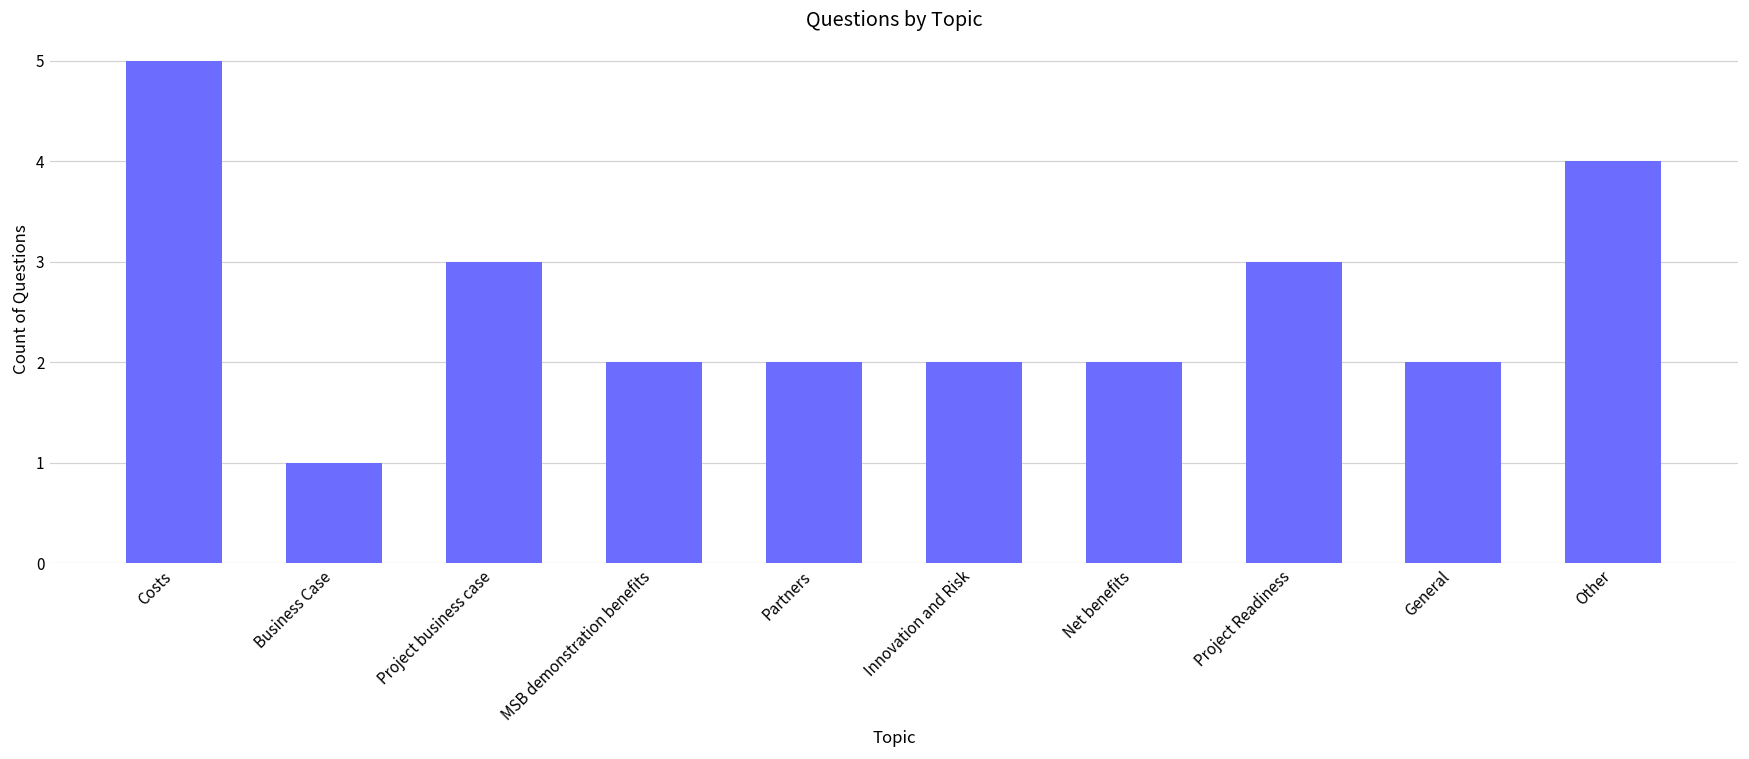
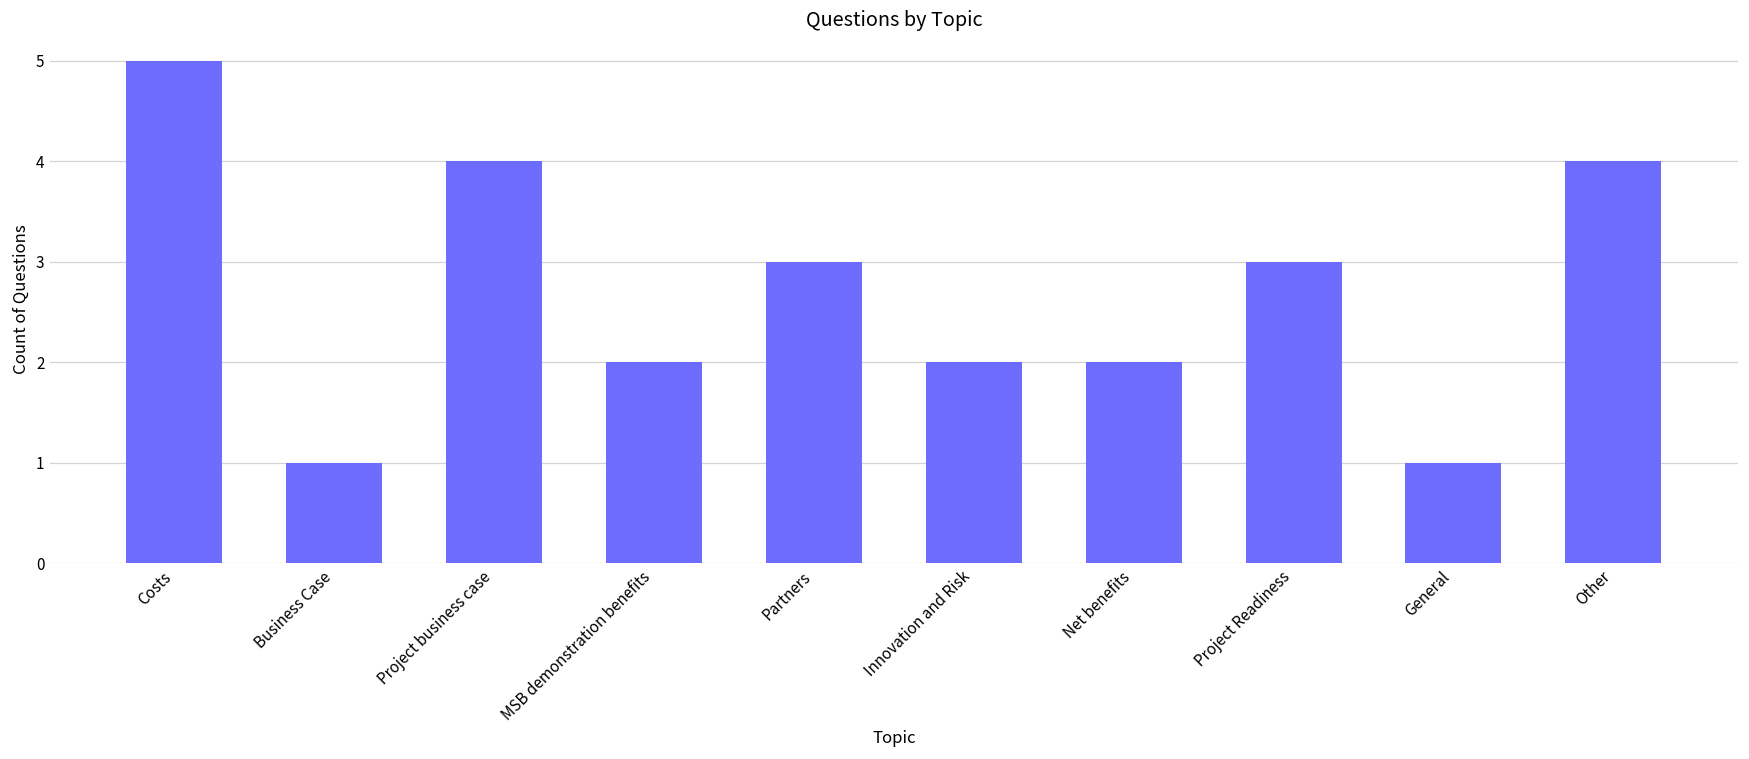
  {
    "Costs": 5,
    "Business Case": 1,
-   "Project business case": 3,
+   "Project business case": 4,
    "MSB demonstration benefits": 2,
-   "Partners": 2,
+   "Partners": 3,
    "Innovation and Risk": 2,
    "Net benefits": 2,
    "Project Readiness": 3,
-   "General": 2,
+   "General": 1,
    "Other": 4
  }
